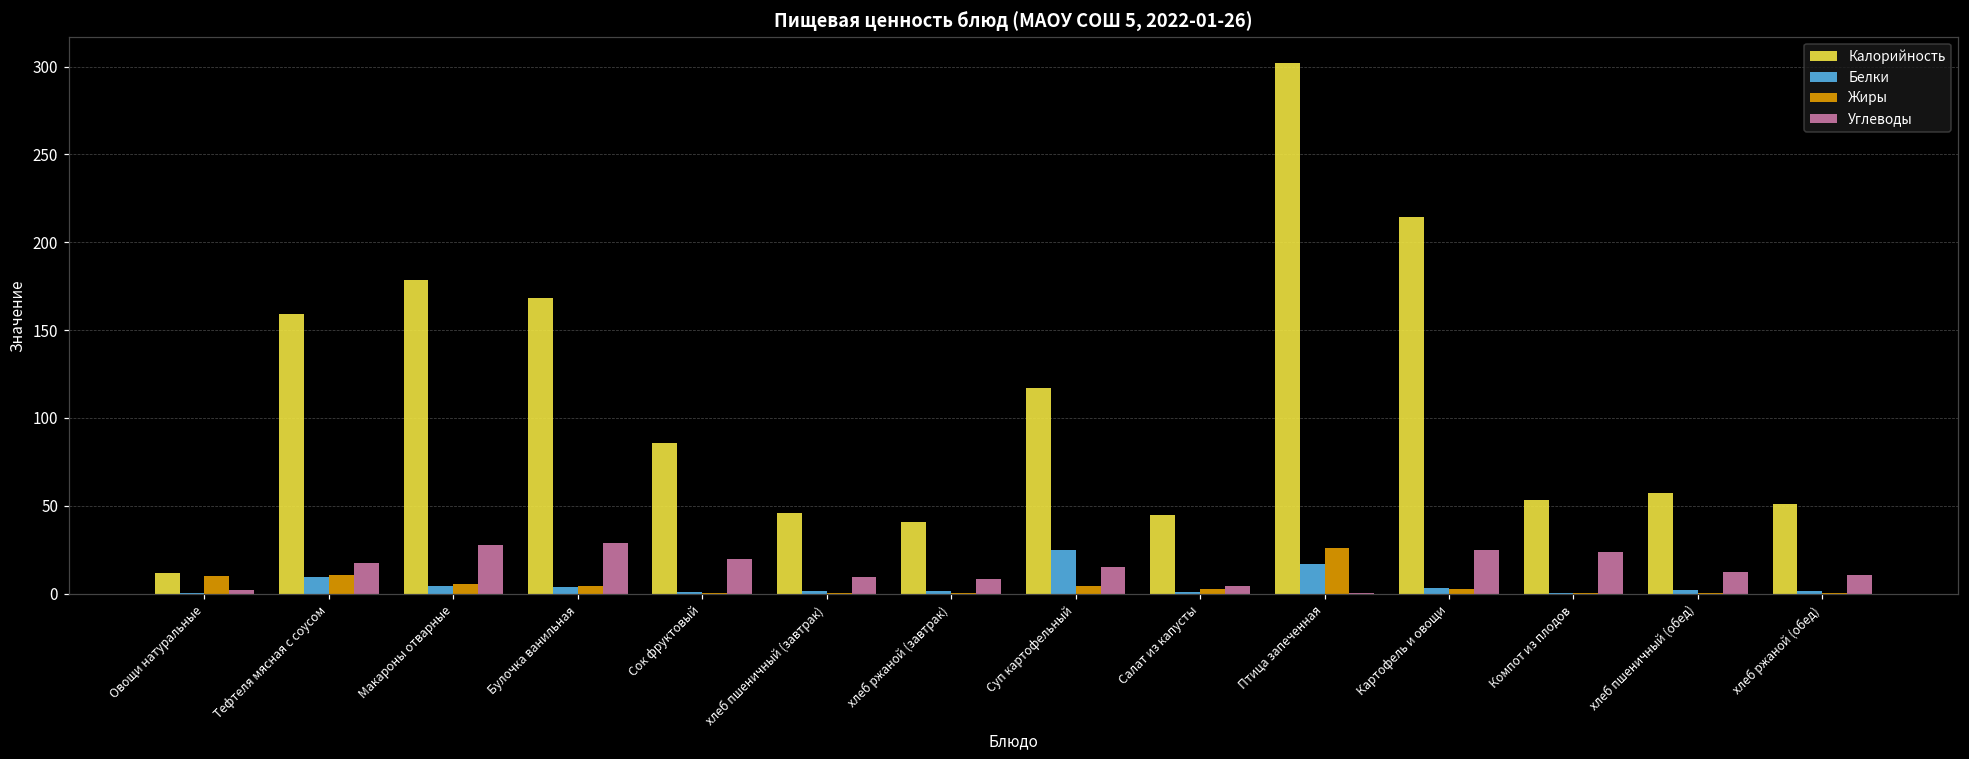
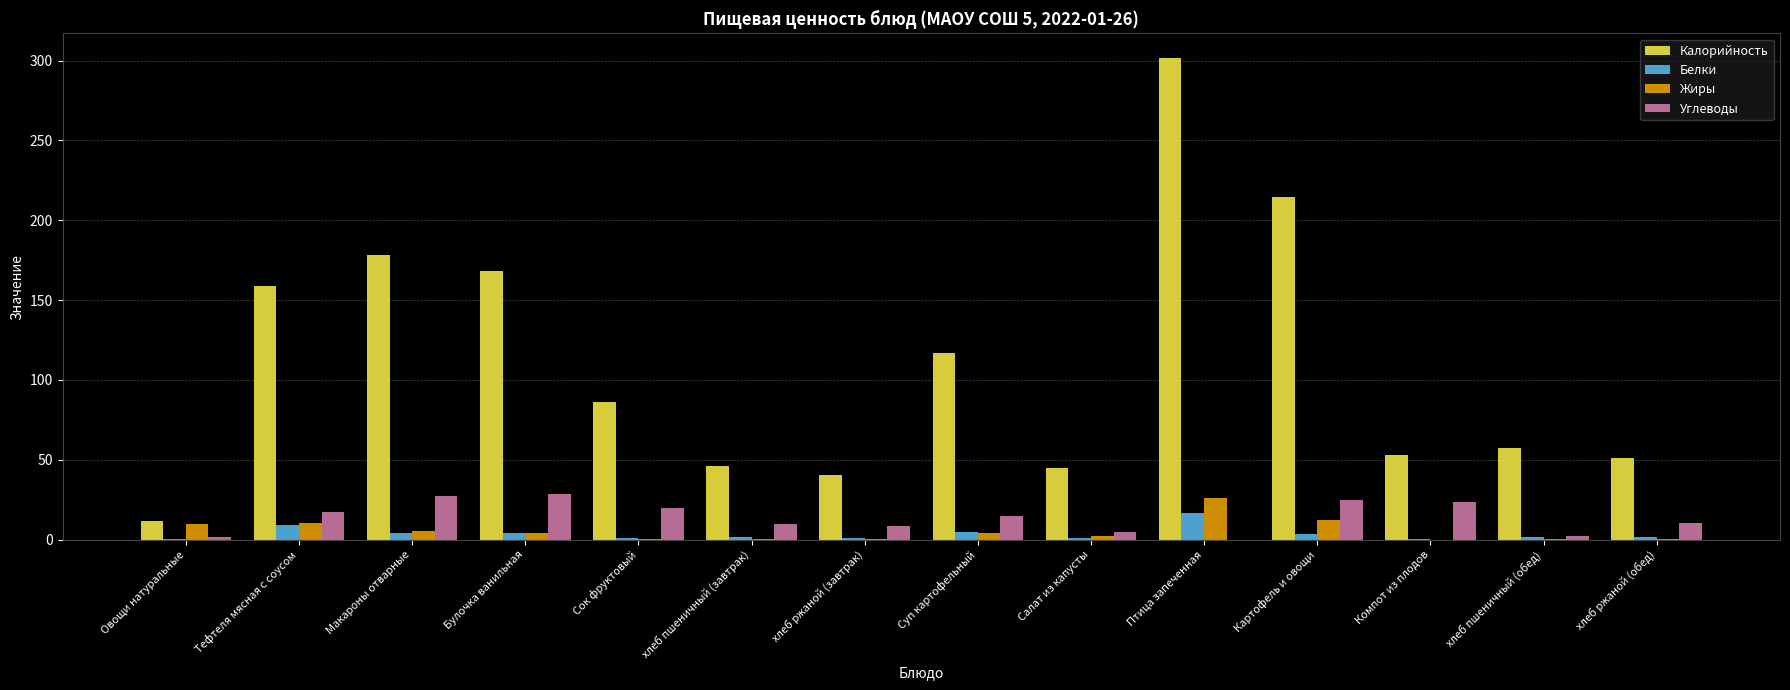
  {
    "Калорийность": {
      "Овощи натуральные": 12,
      "Тефтеля мясная с соусом": 159,
      "Макароны отварные": 178,
      "Булочка ванильная": 168,
      "Сок фруктовый": 86,
      "хлеб пшеничный (завтрак)": 46,
      "хлеб ржаной (завтрак)": 41,
      "Суп картофельный": 117,
      "Салат из капусты": 45,
      "Птица запеченная": 302,
      "Картофель и овощи": 214,
      "Компот из плодов": 53,
      "хлеб пшеничный (обед)": 57,
      "хлеб ржаной (обед)": 51
    },
    "Белки": {
      "Тефтеля мясная с соусом": 10,
      "Макароны отварные": 5,
      "Булочка ванильная": 4,
-     "Суп картофельный": 25,
+     "Суп картофельный": 5,
      "Птица запеченная": 17,
      "Картофель и овощи": 3,
      "хлеб пшеничный (обед)": 2,
      "хлеб ржаной (обед)": 2
    },
    "Жиры": {
      "Овощи натуральные": 10,
      "Тефтеля мясная с соусом": 10,
      "Макароны отварные": 6,
      "Булочка ванильная": 4,
      "Суп картофельный": 4,
      "Салат из капусты": 3,
      "Птица запеченная": 26,
-     "Картофель и овощи": 3
+     "Картофель и овощи": 12
    },
    "Углеводы": {
      "Овощи натуральные": 2,
      "Тефтеля мясная с соусом": 17,
      "Макароны отварные": 28,
      "Булочка ванильная": 29,
      "Сок фруктовый": 20,
      "хлеб пшеничный (завтрак)": 10,
      "хлеб ржаной (завтрак)": 9,
      "Суп картофельный": 15,
      "Салат из капусты": 5,
      "Картофель и овощи": 25,
      "Компот из плодов": 23,
-     "хлеб пшеничный (обед)": 12,
+     "хлеб пшеничный (обед)": 3,
      "хлеб ржаной (обед)": 11
    }
  }
